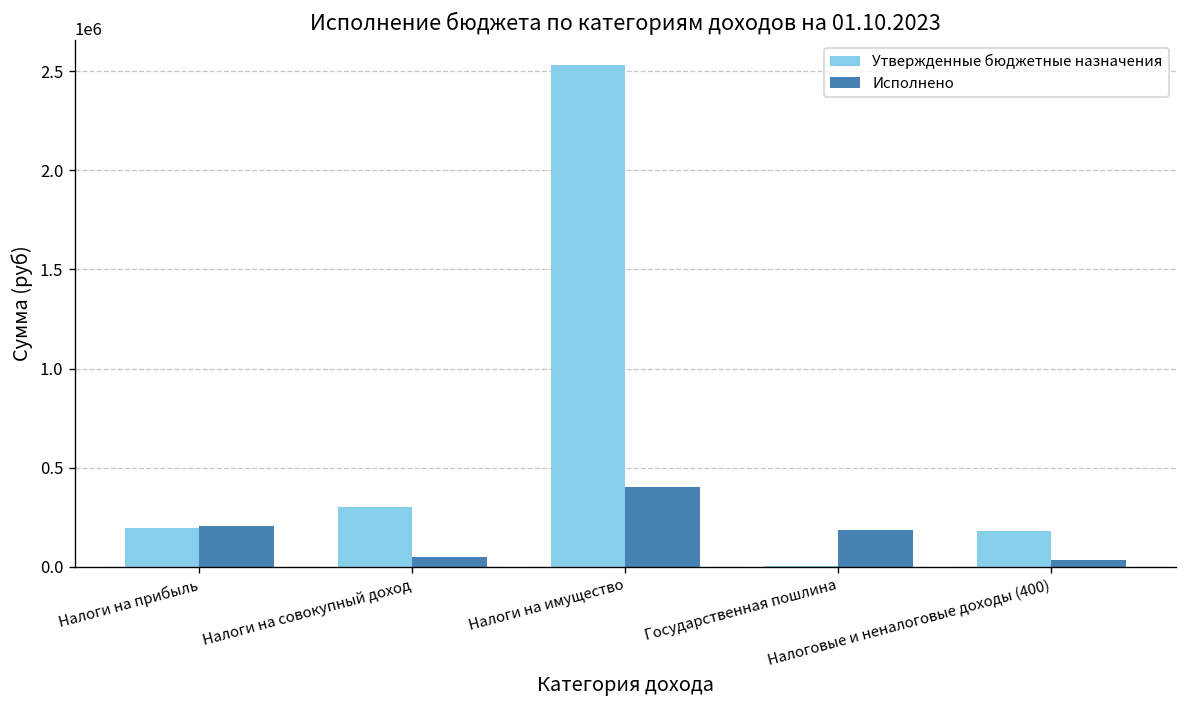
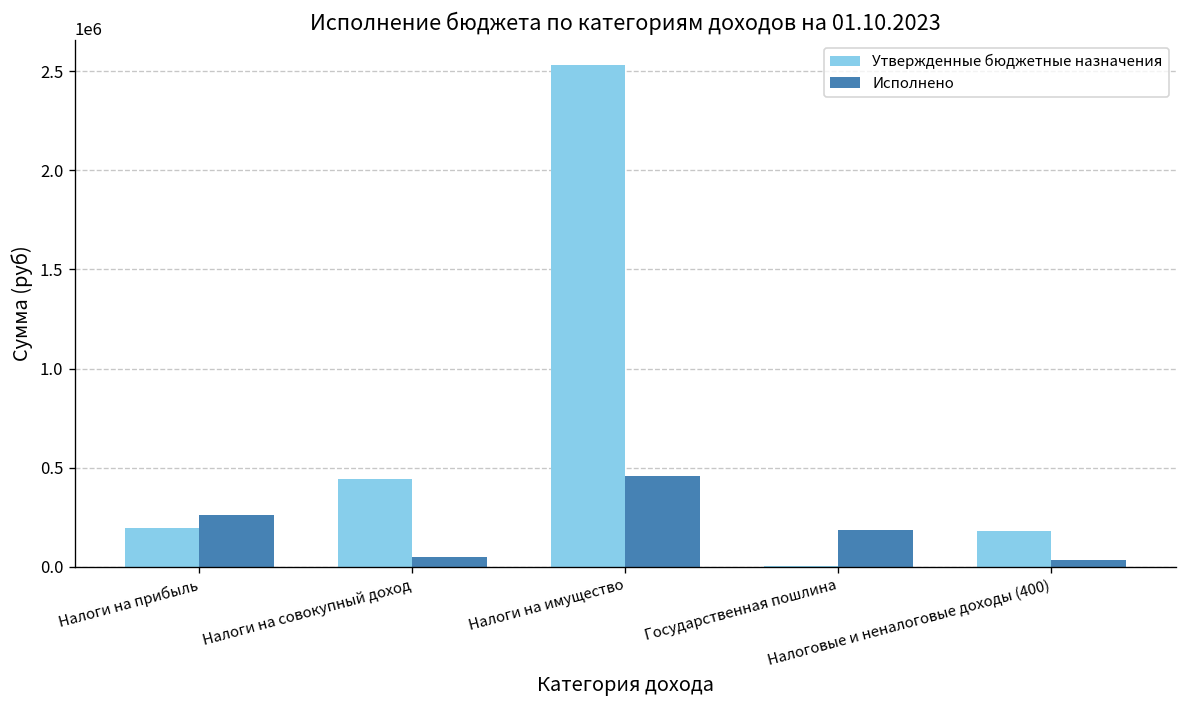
  {
    "Утвержденные бюджетные назначения": {
      "Налоги на прибыль": 190000,
-     "Налоги на совокупный доход": 300000,
+     "Налоги на совокупный доход": 440000,
      "Налоги на имущество": 2530000,
      "Налоговые и неналоговые доходы (400)": 180000
    },
    "Исполнено": {
-     "Налоги на прибыль": 200000,
+     "Налоги на прибыль": 260000,
      "Налоги на совокупный доход": 50000,
-     "Налоги на имущество": 400000,
+     "Налоги на имущество": 460000,
      "Государственная пошлина": 180000,
      "Налоговые и неналоговые доходы (400)": 40000
    }
  }
